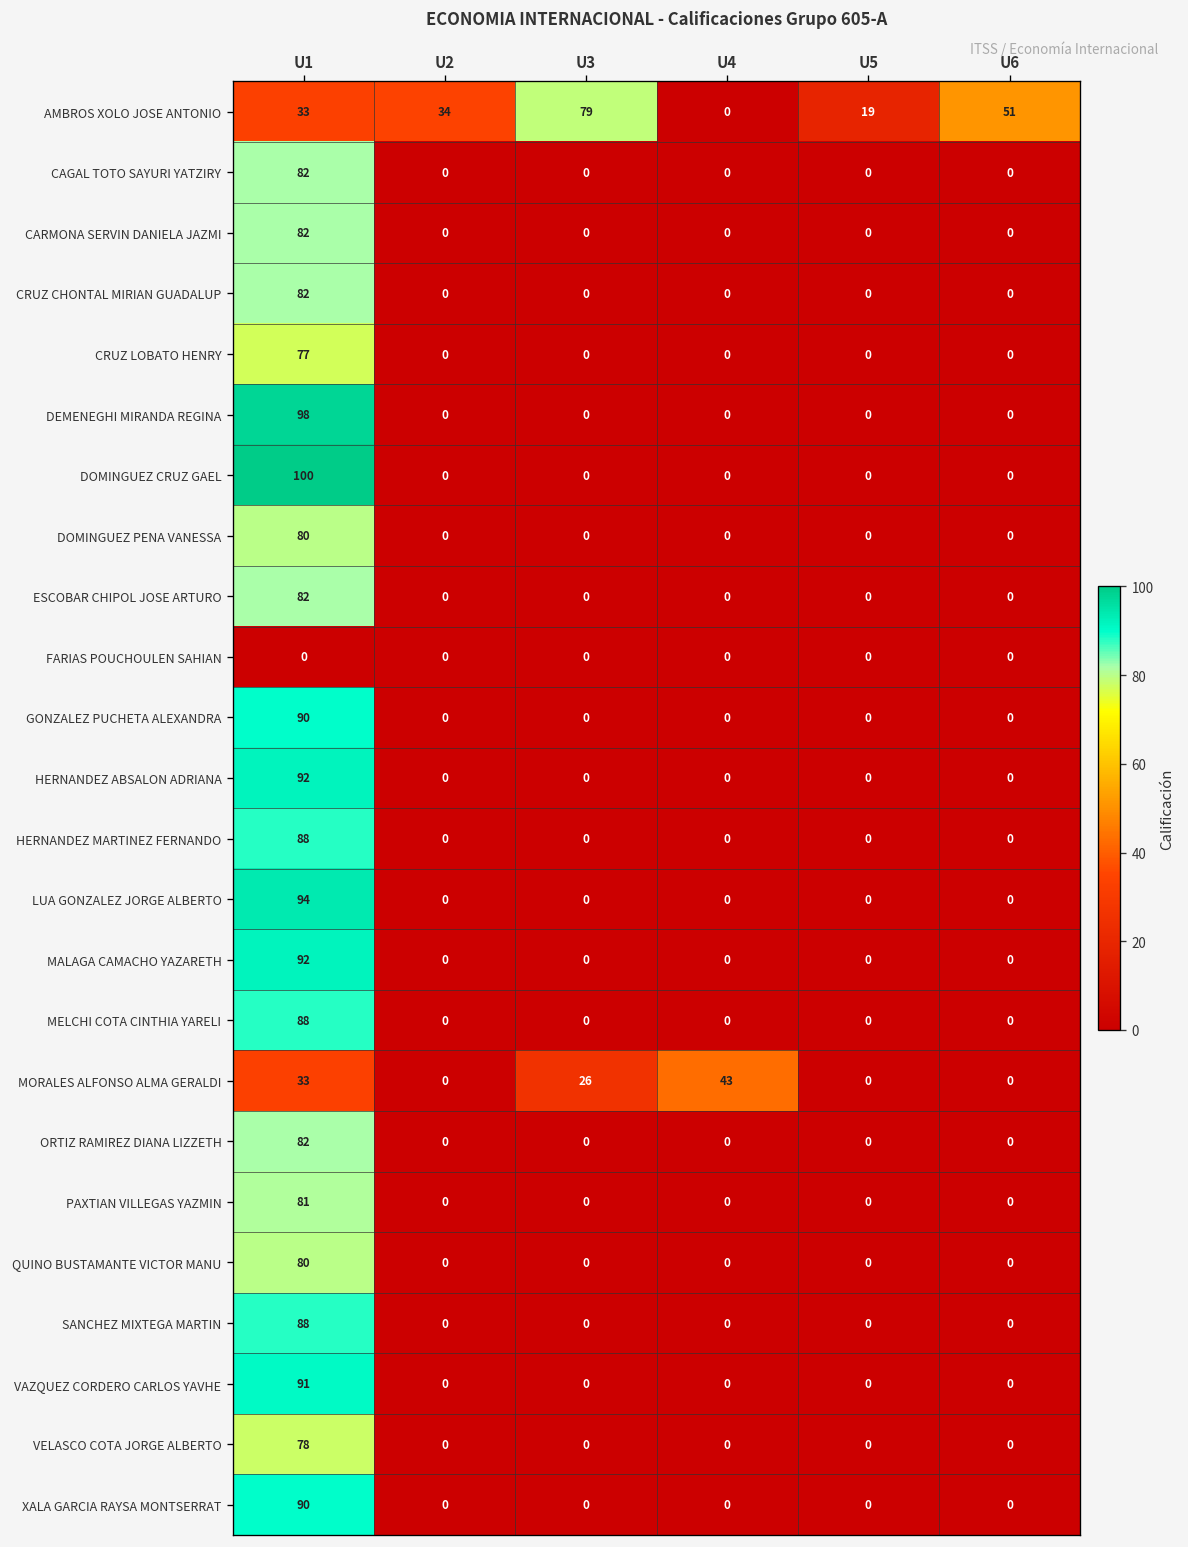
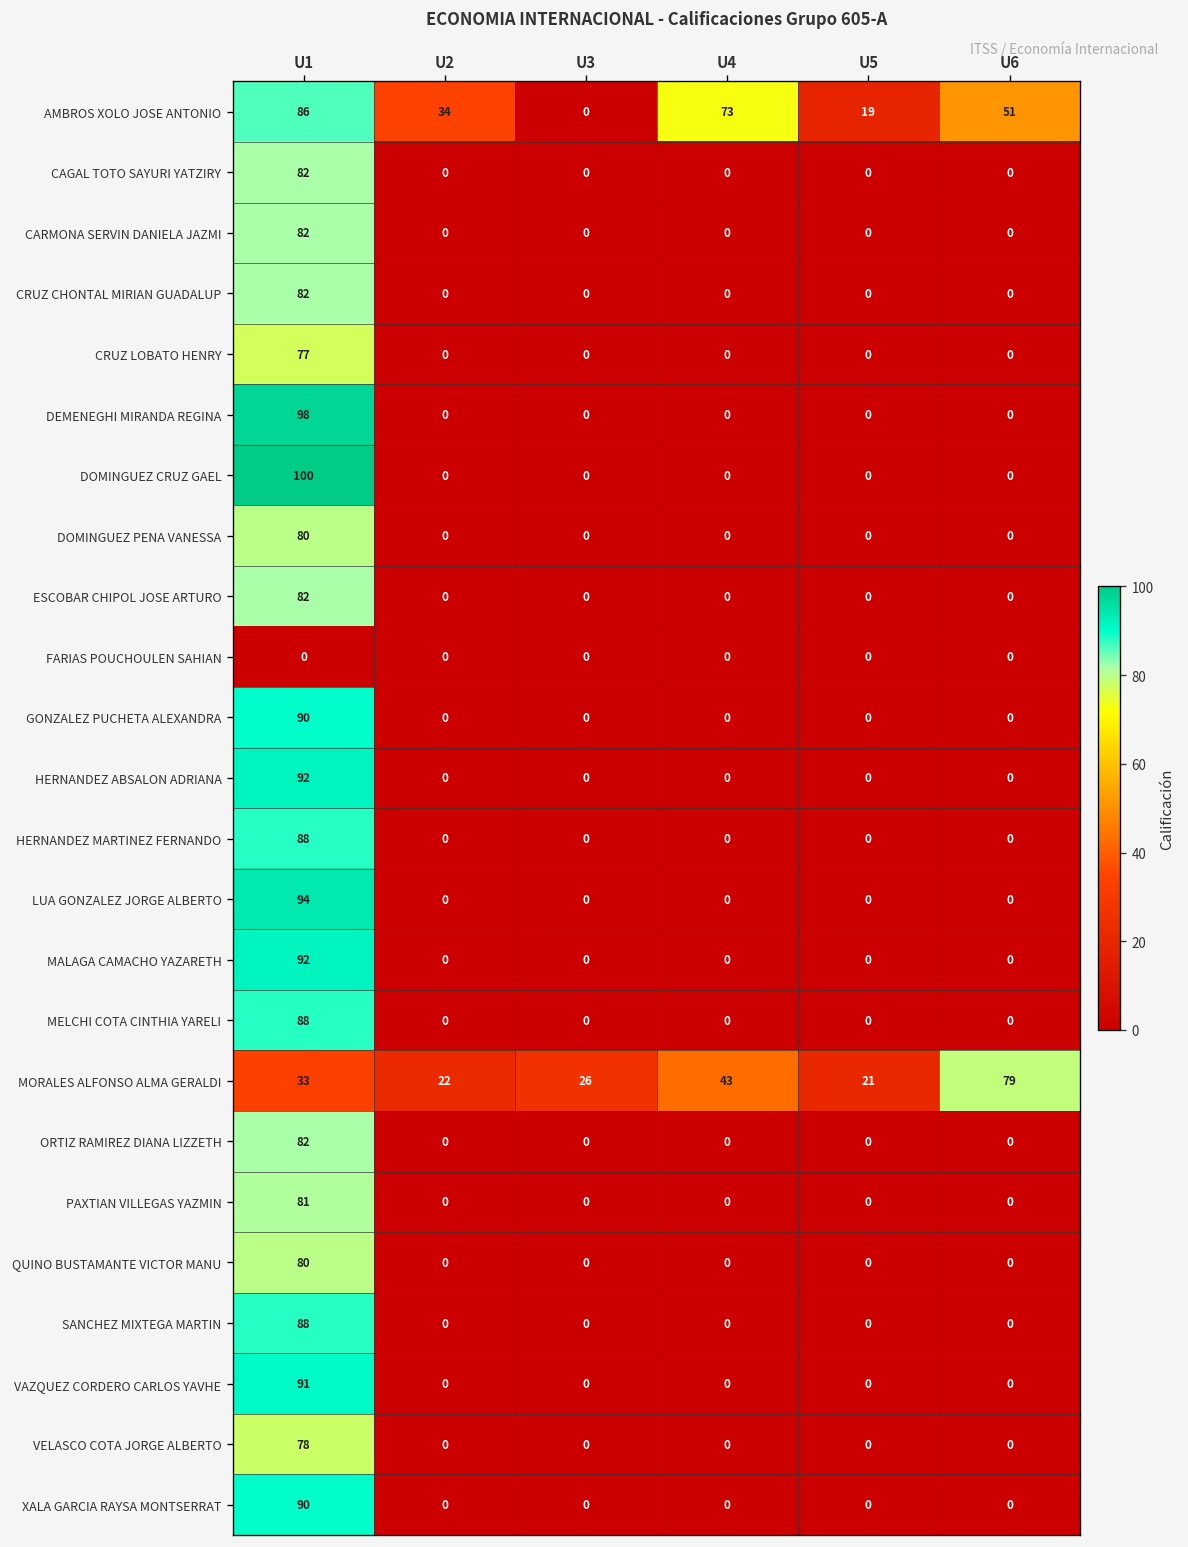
  {
    "AMBROS XOLO JOSE ANTONIO": {
-     "U1": 33,
+     "U1": 86,
      "U2": 34,
-     "U3": 79,
-     "U4": 0,
+     "U3": 0,
+     "U4": 73,
      "U5": 19,
      "U6": 51
    },
    "CAGAL TOTO SAYURI YATZIRY": {
      "U1": 82,
      "U2": 0,
      "U3": 0,
      "U4": 0,
      "U5": 0,
      "U6": 0
    },
    "CARMONA SERVIN DANIELA JAZMI": {
      "U1": 82,
      "U2": 0,
      "U3": 0,
      "U4": 0,
      "U5": 0,
      "U6": 0
    },
    "CRUZ CHONTAL MIRIAN GUADALUP": {
      "U1": 82,
      "U2": 0,
      "U3": 0,
      "U4": 0,
      "U5": 0,
      "U6": 0
    },
    "CRUZ LOBATO HENRY": {
      "U1": 77,
      "U2": 0,
      "U3": 0,
      "U4": 0,
      "U5": 0,
      "U6": 0
    },
    "DEMENEGHI MIRANDA REGINA": {
      "U1": 98,
      "U2": 0,
      "U3": 0,
      "U4": 0,
      "U5": 0,
      "U6": 0
    },
    "DOMINGUEZ CRUZ GAEL": {
      "U1": 100,
      "U2": 0,
      "U3": 0,
      "U4": 0,
      "U5": 0,
      "U6": 0
    },
    "DOMINGUEZ PENA VANESSA": {
      "U1": 80,
      "U2": 0,
      "U3": 0,
      "U4": 0,
      "U5": 0,
      "U6": 0
    },
    "ESCOBAR CHIPOL JOSE ARTURO": {
      "U1": 82,
      "U2": 0,
      "U3": 0,
      "U4": 0,
      "U5": 0,
      "U6": 0
    },
    "FARIAS POUCHOULEN SAHIAN": {
      "U1": 0,
      "U2": 0,
      "U3": 0,
      "U4": 0,
      "U5": 0,
      "U6": 0
    },
    "GONZALEZ PUCHETA ALEXANDRA": {
      "U1": 90,
      "U2": 0,
      "U3": 0,
      "U4": 0,
      "U5": 0,
      "U6": 0
    },
    "HERNANDEZ ABSALON ADRIANA": {
      "U1": 92,
      "U2": 0,
      "U3": 0,
      "U4": 0,
      "U5": 0,
      "U6": 0
    },
    "HERNANDEZ MARTINEZ FERNANDO": {
      "U1": 88,
      "U2": 0,
      "U3": 0,
      "U4": 0,
      "U5": 0,
      "U6": 0
    },
    "LUA GONZALEZ JORGE ALBERTO": {
      "U1": 94,
      "U2": 0,
      "U3": 0,
      "U4": 0,
      "U5": 0,
      "U6": 0
    },
    "MALAGA CAMACHO YAZARETH": {
      "U1": 92,
      "U2": 0,
      "U3": 0,
      "U4": 0,
      "U5": 0,
      "U6": 0
    },
    "MELCHI COTA CINTHIA YARELI": {
      "U1": 88,
      "U2": 0,
      "U3": 0,
      "U4": 0,
      "U5": 0,
      "U6": 0
    },
    "MORALES ALFONSO ALMA GERALDI": {
      "U1": 33,
-     "U2": 0,
+     "U2": 22,
      "U3": 26,
      "U4": 43,
-     "U5": 0,
-     "U6": 0
+     "U5": 21,
+     "U6": 79
    },
    "ORTIZ RAMIREZ DIANA LIZZETH": {
      "U1": 82,
      "U2": 0,
      "U3": 0,
      "U4": 0,
      "U5": 0,
      "U6": 0
    },
    "PAXTIAN VILLEGAS YAZMIN": {
      "U1": 81,
      "U2": 0,
      "U3": 0,
      "U4": 0,
      "U5": 0,
      "U6": 0
    },
    "QUINO BUSTAMANTE VICTOR MANU": {
      "U1": 80,
      "U2": 0,
      "U3": 0,
      "U4": 0,
      "U5": 0,
      "U6": 0
    },
    "SANCHEZ MIXTEGA MARTIN": {
      "U1": 88,
      "U2": 0,
      "U3": 0,
      "U4": 0,
      "U5": 0,
      "U6": 0
    },
    "VAZQUEZ CORDERO CARLOS YAVHE": {
      "U1": 91,
      "U2": 0,
      "U3": 0,
      "U4": 0,
      "U5": 0,
      "U6": 0
    },
    "VELASCO COTA JORGE ALBERTO": {
      "U1": 78,
      "U2": 0,
      "U3": 0,
      "U4": 0,
      "U5": 0,
      "U6": 0
    },
    "XALA GARCIA RAYSA MONTSERRAT": {
      "U1": 90,
      "U2": 0,
      "U3": 0,
      "U4": 0,
      "U5": 0,
      "U6": 0
    }
  }
